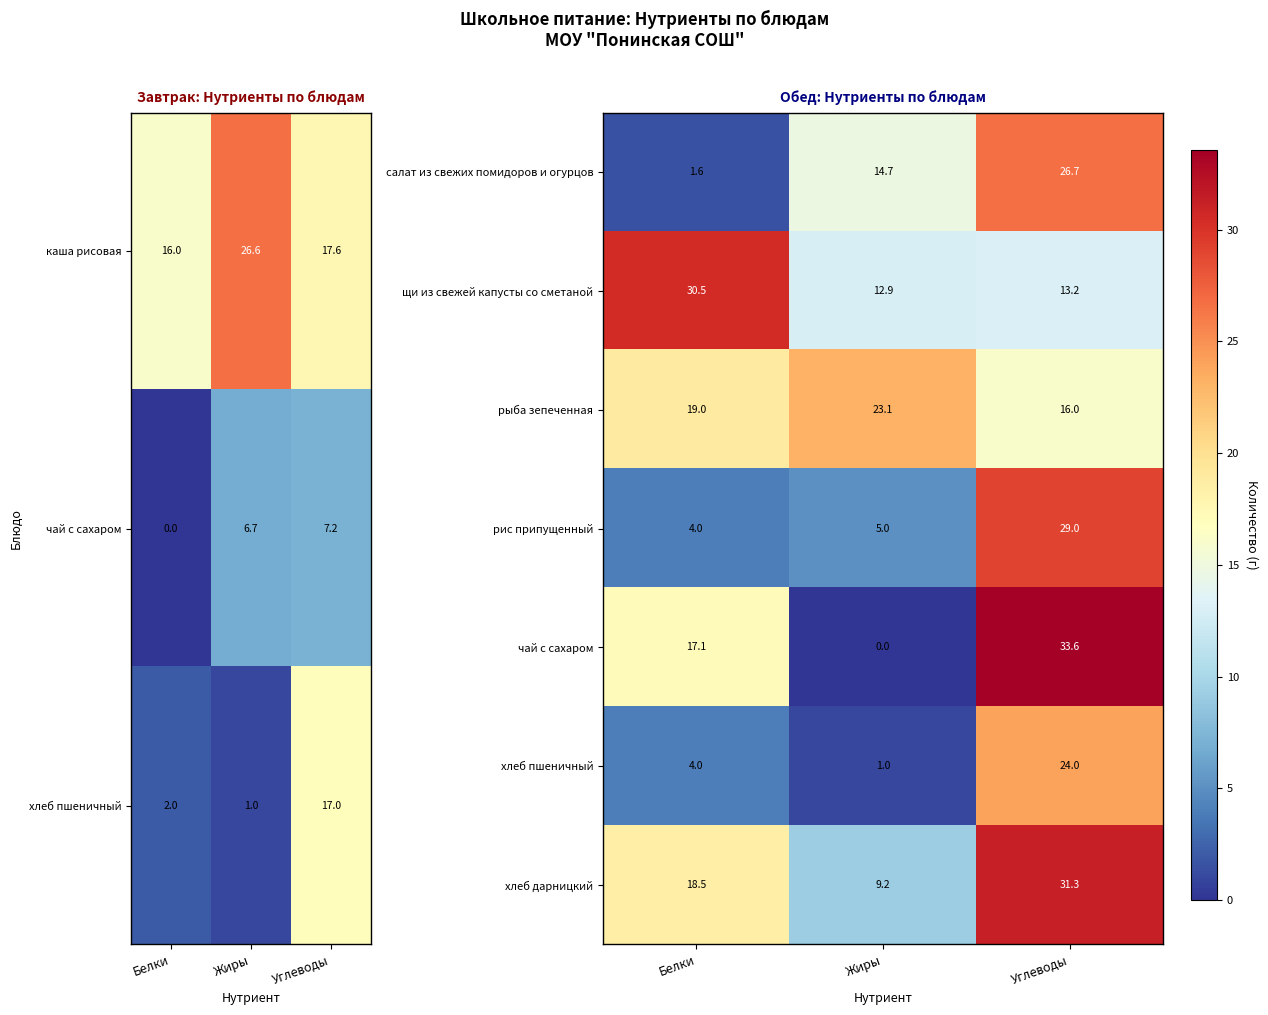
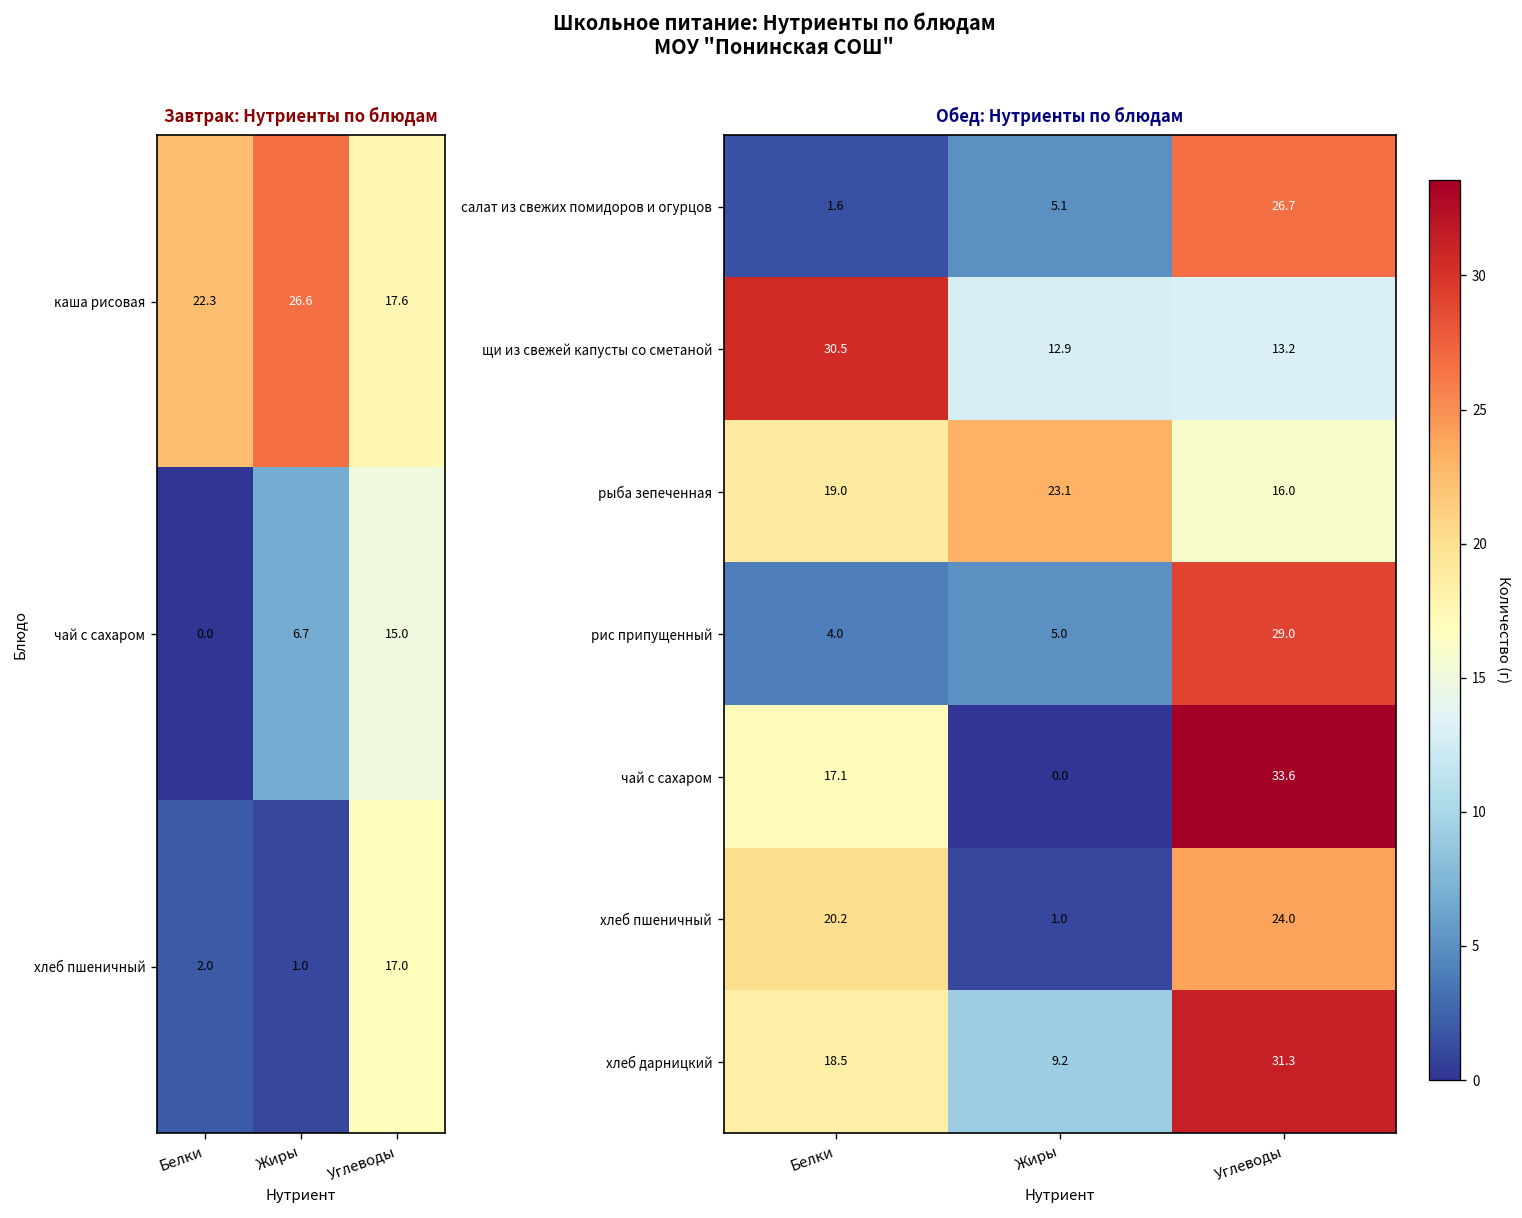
  {
    "Завтрак: Нутриенты по блюдам": {
      "каша рисовая": {
-       "Белки": 16.0,
+       "Белки": 22.3,
        "Жиры": 26.6,
        "Углеводы": 17.6
      },
      "чай с сахаром": {
        "Белки": 0.0,
        "Жиры": 6.7,
-       "Углеводы": 7.2
+       "Углеводы": 15.0
      },
      "хлеб пшеничный": {
        "Белки": 2.0,
        "Жиры": 1.0,
        "Углеводы": 17.0
      }
    },
    "Обед: Нутриенты по блюдам": {
      "салат из свежих помидоров и огурцов": {
        "Белки": 1.6,
-       "Жиры": 14.7,
+       "Жиры": 5.1,
        "Углеводы": 26.7
      },
      "щи из свежей капусты со сметаной": {
        "Белки": 30.5,
        "Жиры": 12.9,
        "Углеводы": 13.2
      },
      "рыба зепеченная": {
        "Белки": 19.0,
        "Жиры": 23.1,
        "Углеводы": 16.0
      },
      "рис припущенный": {
        "Белки": 4.0,
        "Жиры": 5.0,
        "Углеводы": 29.0
      },
      "чай с сахаром": {
        "Белки": 17.1,
        "Жиры": 0.0,
        "Углеводы": 33.6
      },
      "хлеб пшеничный": {
-       "Белки": 4.0,
+       "Белки": 20.2,
        "Жиры": 1.0,
        "Углеводы": 24.0
      },
      "хлеб дарницкий": {
        "Белки": 18.5,
        "Жиры": 9.2,
        "Углеводы": 31.3
      }
    }
  }
